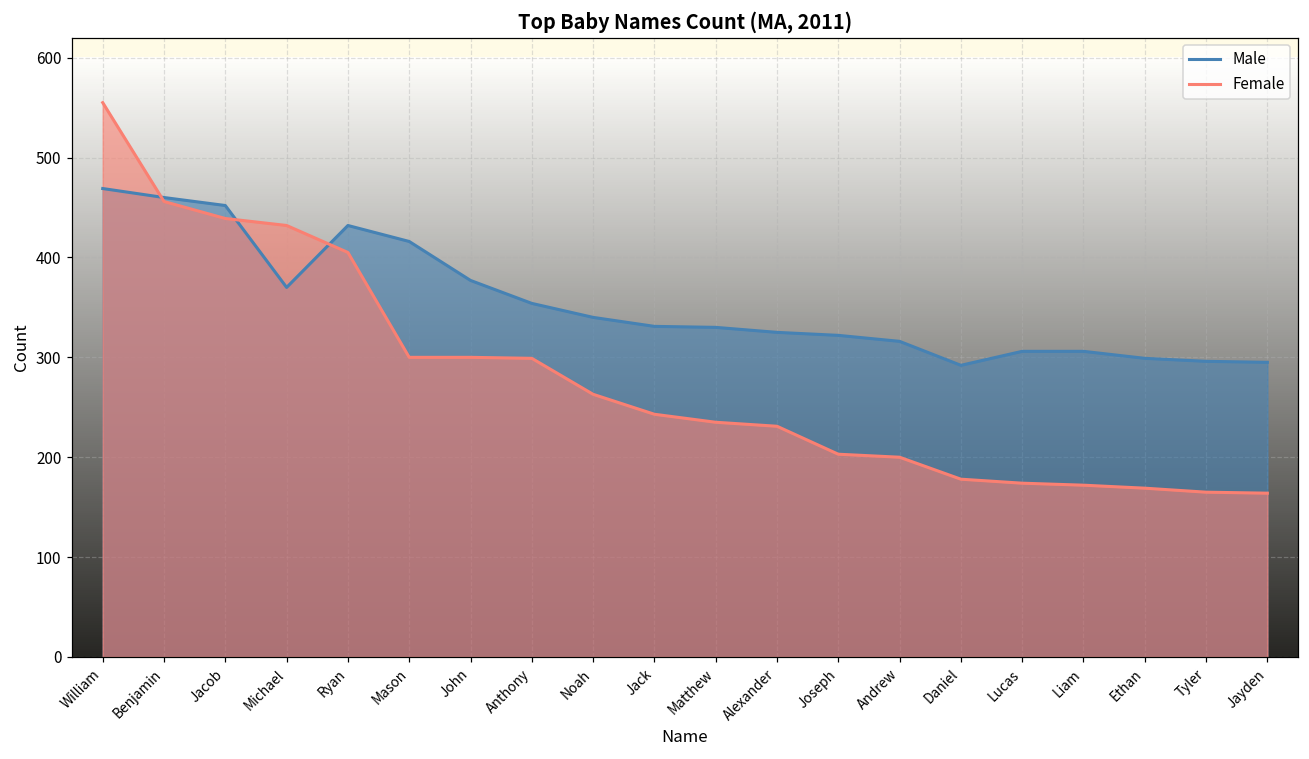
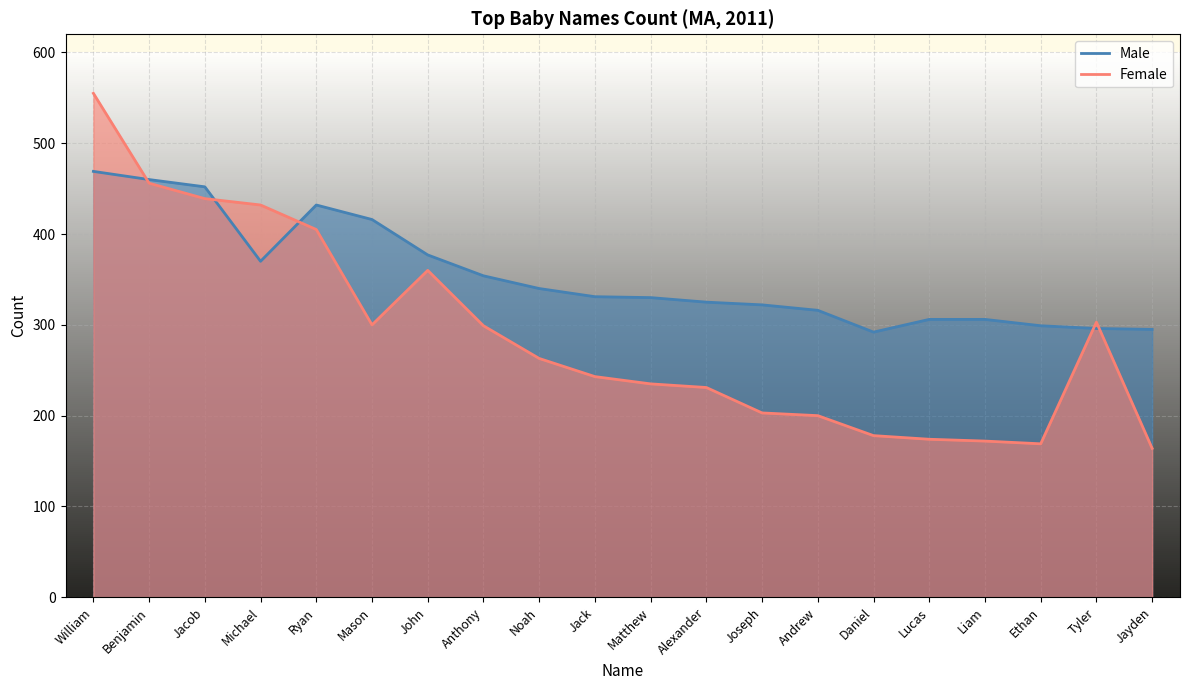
  {
    "Male": {
      "William": 470,
      "Benjamin": 460,
      "Jacob": 450,
      "Michael": 370,
      "Ryan": 430,
      "Mason": 420,
      "John": 380,
      "Anthony": 350,
      "Noah": 340,
      "Jack": 330,
      "Matthew": 330,
      "Alexander": 330,
      "Joseph": 320,
      "Andrew": 320,
      "Daniel": 290,
      "Lucas": 310,
      "Liam": 310,
      "Ethan": 300,
      "Tyler": 300,
      "Jayden": 300
    },
    "Female": {
      "William": 560,
      "Benjamin": 460,
      "Jacob": 440,
      "Michael": 430,
      "Ryan": 410,
      "Mason": 300,
-     "John": 300,
+     "John": 360,
      "Anthony": 300,
      "Noah": 260,
      "Jack": 240,
      "Matthew": 240,
      "Alexander": 230,
      "Joseph": 200,
      "Andrew": 200,
      "Daniel": 180,
      "Lucas": 170,
      "Liam": 170,
      "Ethan": 170,
-     "Tyler": 170,
+     "Tyler": 300,
      "Jayden": 160
    }
  }
